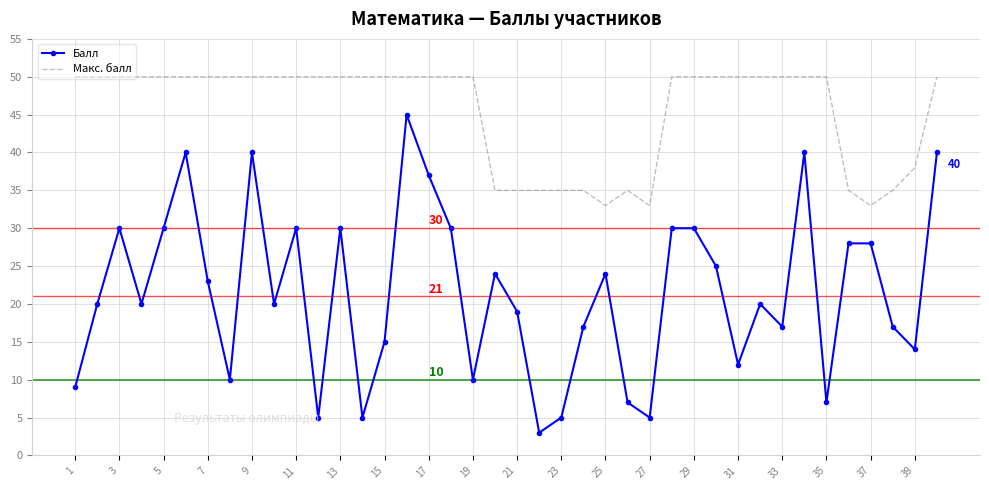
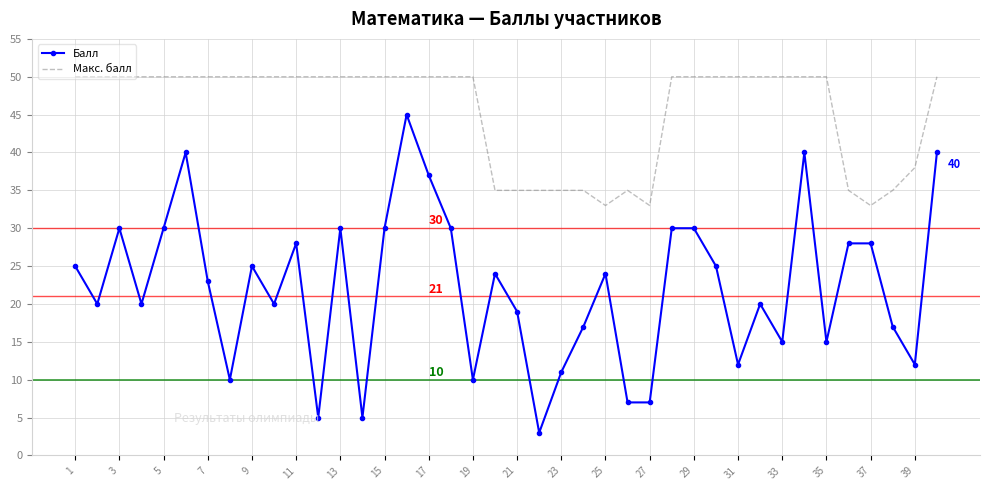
  {
    "Балл": {
-     "1": 9,
+     "1": 25,
      "3": 30,
      "5": 30,
      "7": 23,
-     "9": 40,
-     "11": 30,
+     "9": 25,
+     "11": 28,
      "13": 30,
-     "15": 15,
+     "15": 30,
      "17": 37,
      "21": 19,
-     "23": 5,
+     "23": 11,
      "25": 24,
-     "27": 5,
+     "27": 7,
      "29": 30,
      "31": 12,
-     "33": 17,
-     "35": 7,
+     "33": 15,
+     "35": 15,
      "37": 28,
-     "39": 14
+     "39": 12
    },
    "Макс. балл": {
      "5": 50,
      "7": 50,
      "9": 50,
      "11": 50,
      "13": 50,
      "15": 50,
      "17": 50,
      "19": 50,
      "21": 35,
      "23": 35,
      "25": 33,
      "27": 33,
      "29": 50,
      "31": 50,
      "33": 50,
      "35": 50,
      "37": 33,
      "39": 38
    }
  }
